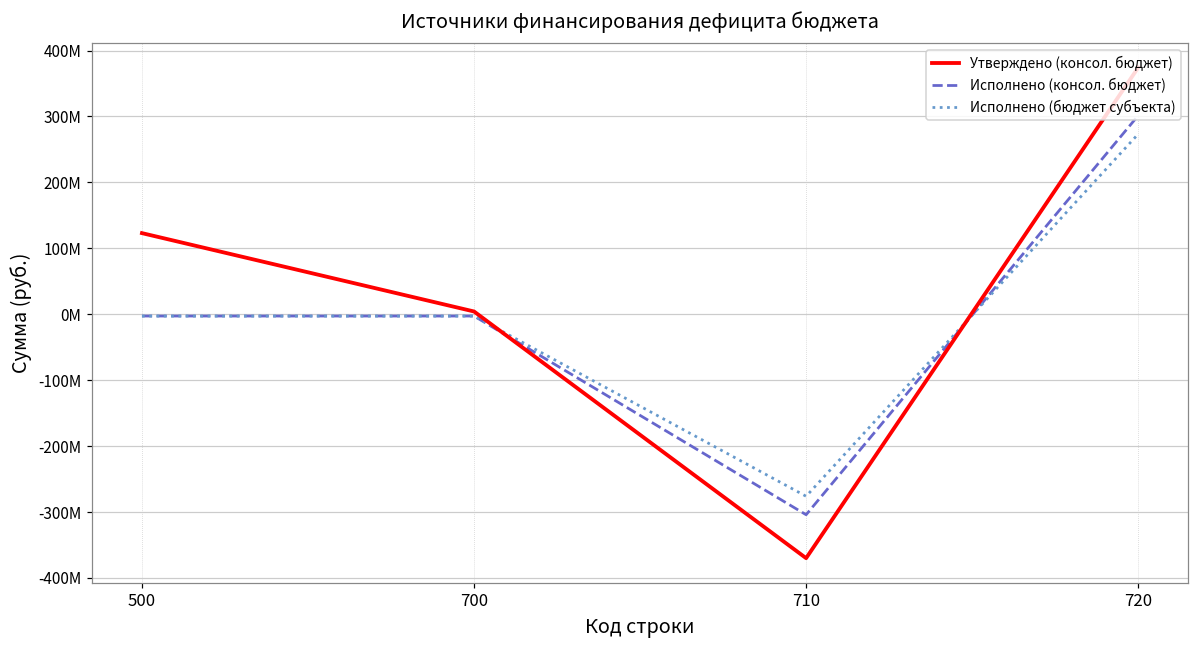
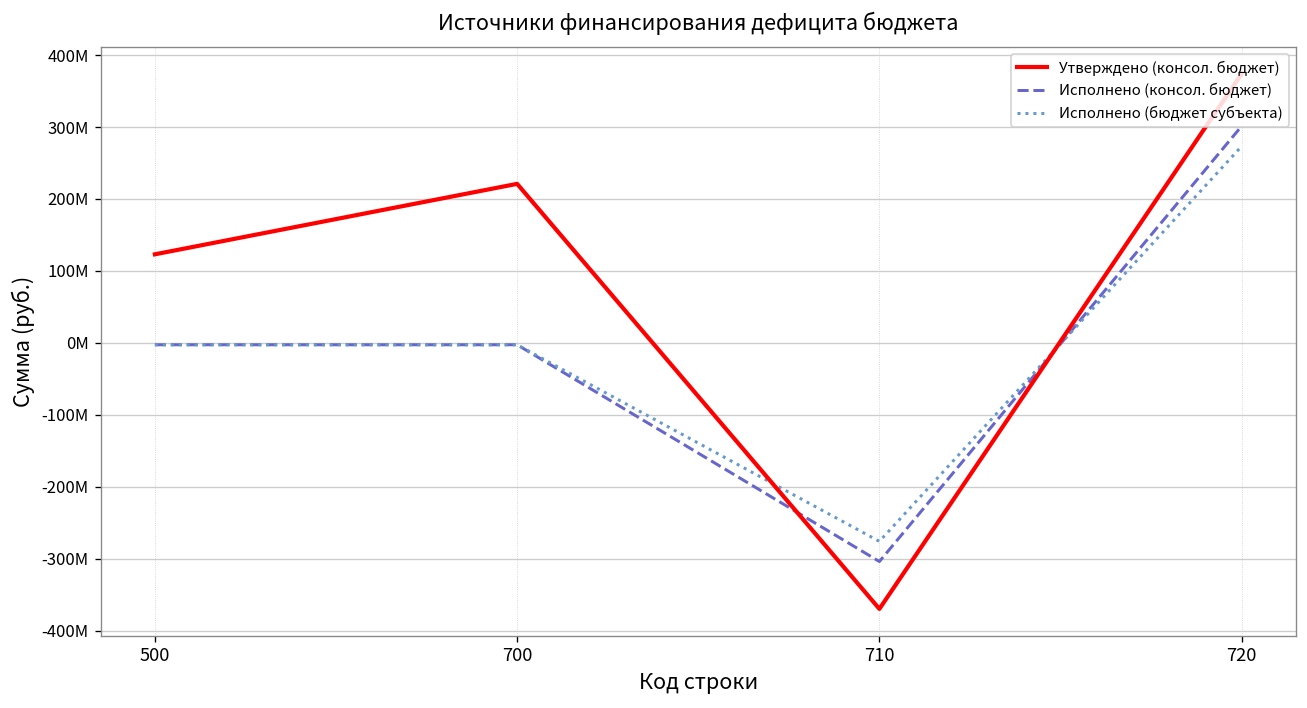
  {
    "Утверждено (консол. бюджет)": {
      "500": 120000000,
-     "700": 0,
+     "700": 220000000,
      "710": -370000000
    }
  }
